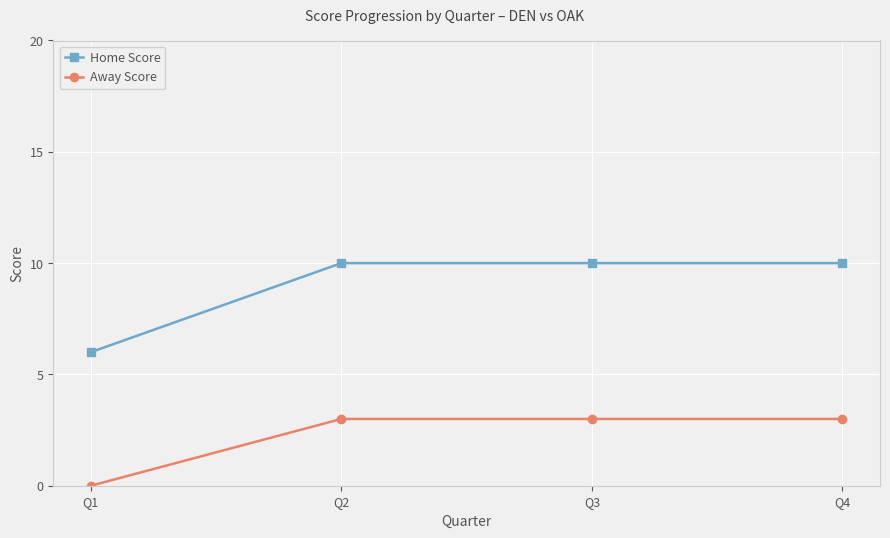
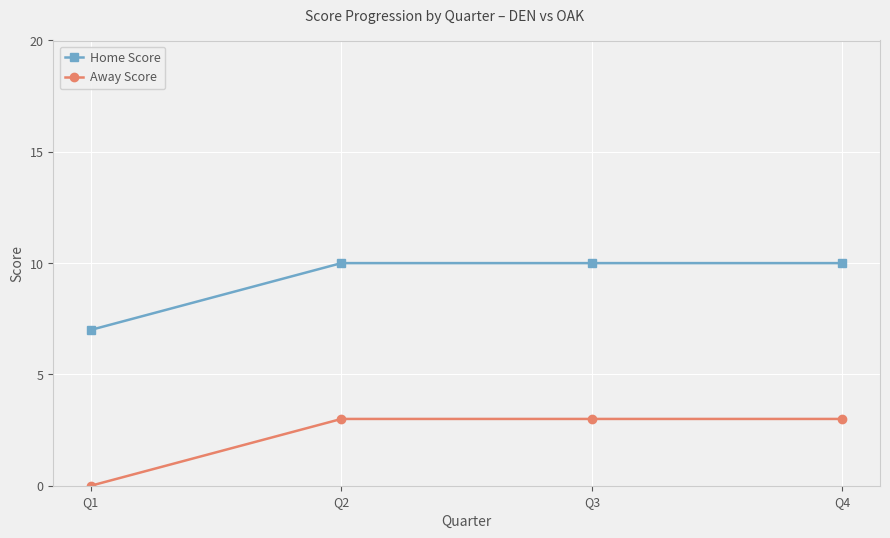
  {
    "Home Score": {
-     "Q1": 6,
+     "Q1": 7,
      "Q2": 10,
      "Q3": 10,
      "Q4": 10
    },
    "Away Score": {
      "Q1": 0,
      "Q2": 3,
      "Q3": 3,
      "Q4": 3
    }
  }
